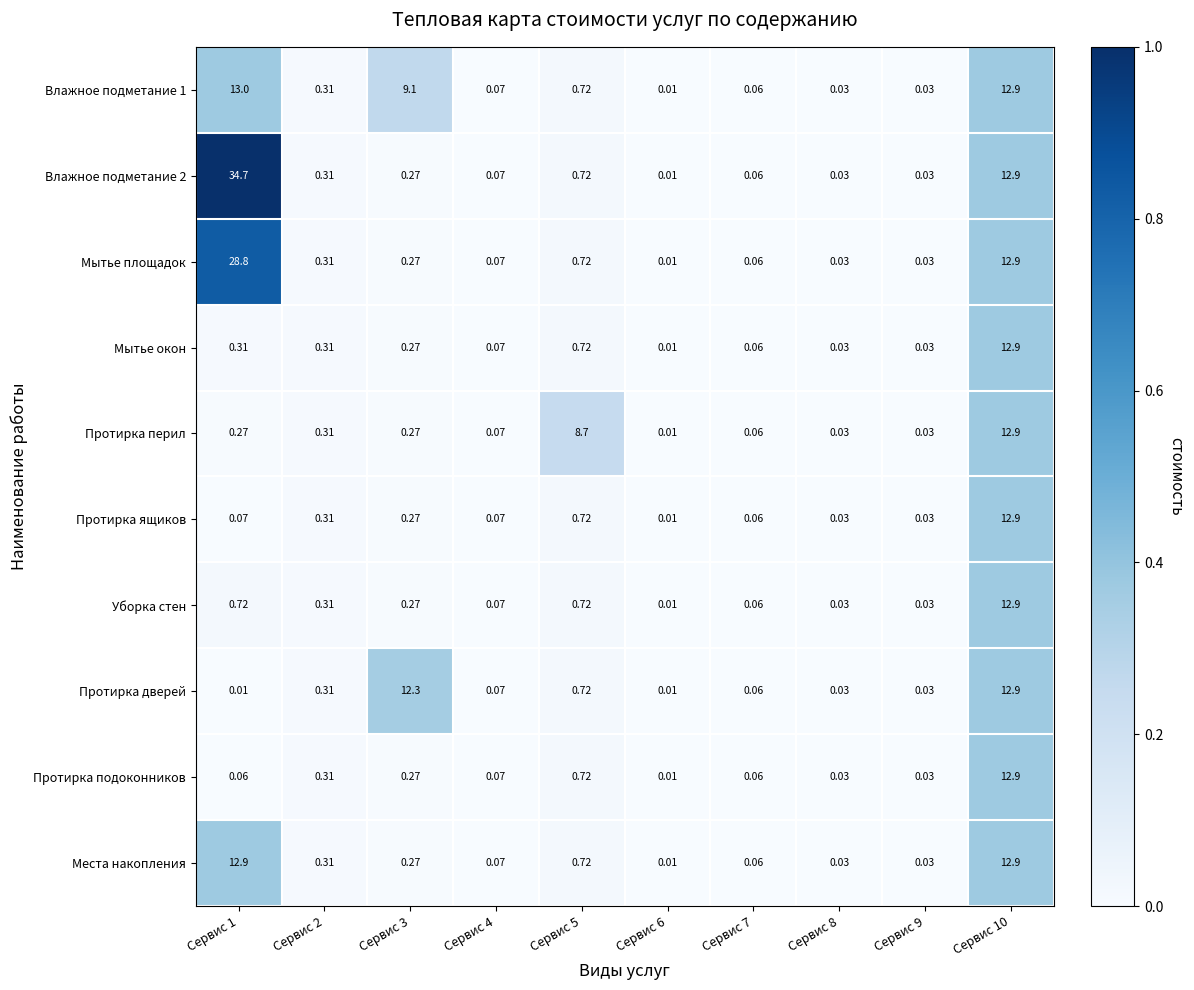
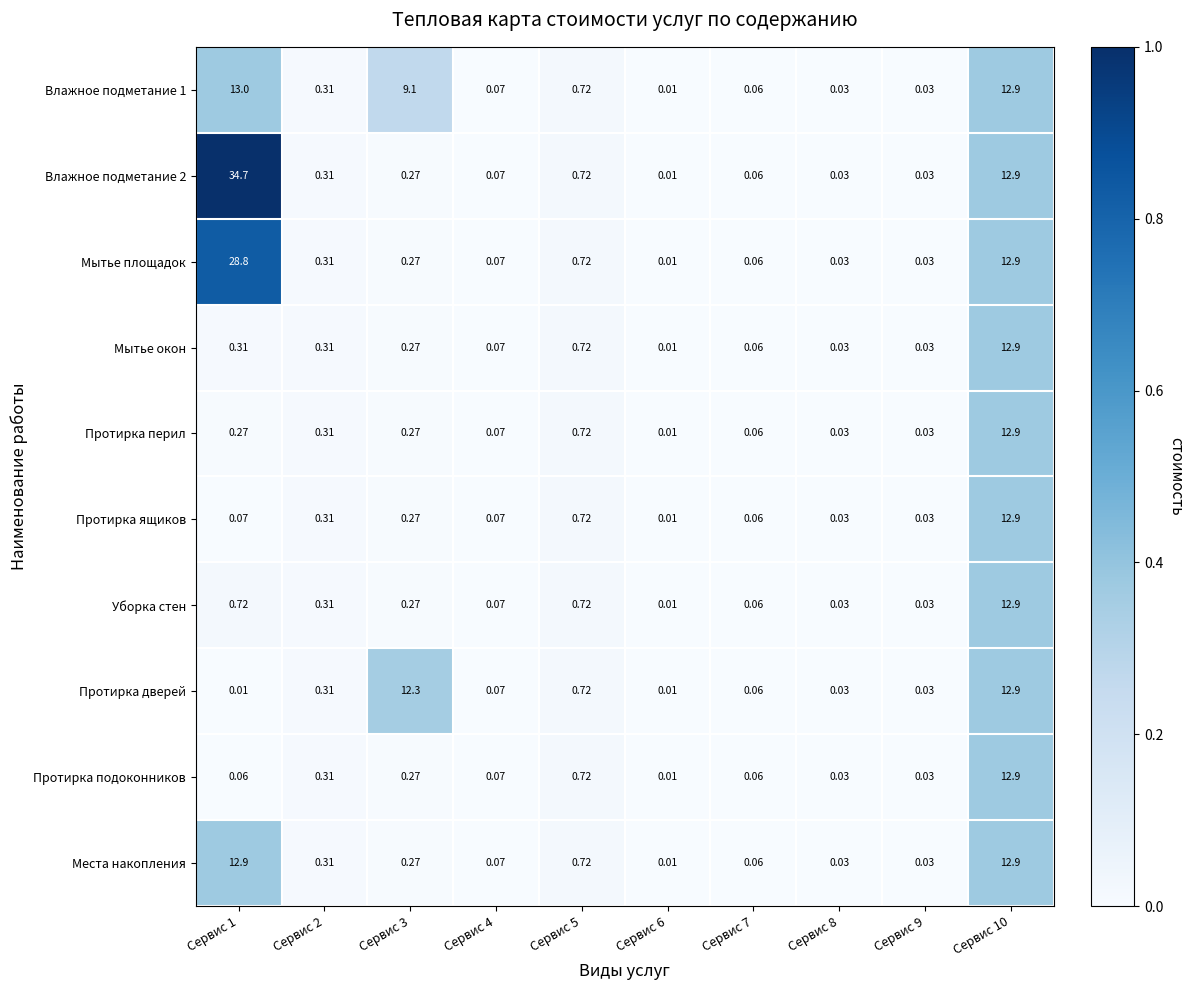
  {
    "Влажное подметание 1": {
      "Сервис 1": 13.0,
      "Сервис 2": 0.31,
      "Сервис 3": 9.1,
      "Сервис 4": 0.07,
      "Сервис 5": 0.72,
      "Сервис 6": 0.01,
      "Сервис 7": 0.06,
      "Сервис 8": 0.03,
      "Сервис 9": 0.03,
      "Сервис 10": 12.9
    },
    "Влажное подметание 2": {
      "Сервис 1": 34.7,
      "Сервис 2": 0.31,
      "Сервис 3": 0.27,
      "Сервис 4": 0.07,
      "Сервис 5": 0.72,
      "Сервис 6": 0.01,
      "Сервис 7": 0.06,
      "Сервис 8": 0.03,
      "Сервис 9": 0.03,
      "Сервис 10": 12.9
    },
    "Мытье площадок": {
      "Сервис 1": 28.8,
      "Сервис 2": 0.31,
      "Сервис 3": 0.27,
      "Сервис 4": 0.07,
      "Сервис 5": 0.72,
      "Сервис 6": 0.01,
      "Сервис 7": 0.06,
      "Сервис 8": 0.03,
      "Сервис 9": 0.03,
      "Сервис 10": 12.9
    },
    "Мытье окон": {
      "Сервис 1": 0.31,
      "Сервис 2": 0.31,
      "Сервис 3": 0.27,
      "Сервис 4": 0.07,
      "Сервис 5": 0.72,
      "Сервис 6": 0.01,
      "Сервис 7": 0.06,
      "Сервис 8": 0.03,
      "Сервис 9": 0.03,
      "Сервис 10": 12.9
    },
    "Протирка перил": {
      "Сервис 1": 0.27,
      "Сервис 2": 0.31,
      "Сервис 3": 0.27,
      "Сервис 4": 0.07,
-     "Сервис 5": 8.7,
+     "Сервис 5": 0.72,
      "Сервис 6": 0.01,
      "Сервис 7": 0.06,
      "Сервис 8": 0.03,
      "Сервис 9": 0.03,
      "Сервис 10": 12.9
    },
    "Протирка ящиков": {
      "Сервис 1": 0.07,
      "Сервис 2": 0.31,
      "Сервис 3": 0.27,
      "Сервис 4": 0.07,
      "Сервис 5": 0.72,
      "Сервис 6": 0.01,
      "Сервис 7": 0.06,
      "Сервис 8": 0.03,
      "Сервис 9": 0.03,
      "Сервис 10": 12.9
    },
    "Уборка стен": {
      "Сервис 1": 0.72,
      "Сервис 2": 0.31,
      "Сервис 3": 0.27,
      "Сервис 4": 0.07,
      "Сервис 5": 0.72,
      "Сервис 6": 0.01,
      "Сервис 7": 0.06,
      "Сервис 8": 0.03,
      "Сервис 9": 0.03,
      "Сервис 10": 12.9
    },
    "Протирка дверей": {
      "Сервис 1": 0.01,
      "Сервис 2": 0.31,
      "Сервис 3": 12.3,
      "Сервис 4": 0.07,
      "Сервис 5": 0.72,
      "Сервис 6": 0.01,
      "Сервис 7": 0.06,
      "Сервис 8": 0.03,
      "Сервис 9": 0.03,
      "Сервис 10": 12.9
    },
    "Протирка подоконников": {
      "Сервис 1": 0.06,
      "Сервис 2": 0.31,
      "Сервис 3": 0.27,
      "Сервис 4": 0.07,
      "Сервис 5": 0.72,
      "Сервис 6": 0.01,
      "Сервис 7": 0.06,
      "Сервис 8": 0.03,
      "Сервис 9": 0.03,
      "Сервис 10": 12.9
    },
    "Места накопления": {
      "Сервис 1": 12.9,
      "Сервис 2": 0.31,
      "Сервис 3": 0.27,
      "Сервис 4": 0.07,
      "Сервис 5": 0.72,
      "Сервис 6": 0.01,
      "Сервис 7": 0.06,
      "Сервис 8": 0.03,
      "Сервис 9": 0.03,
      "Сервис 10": 12.9
    }
  }
